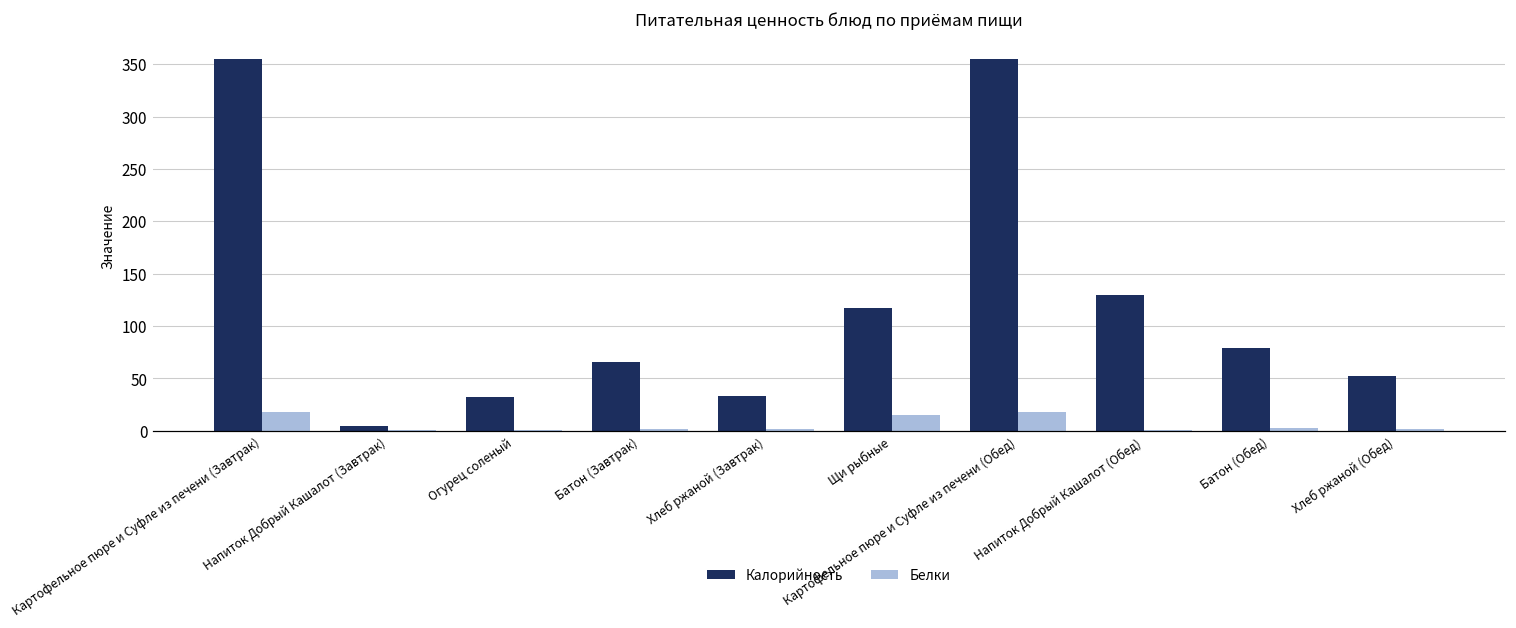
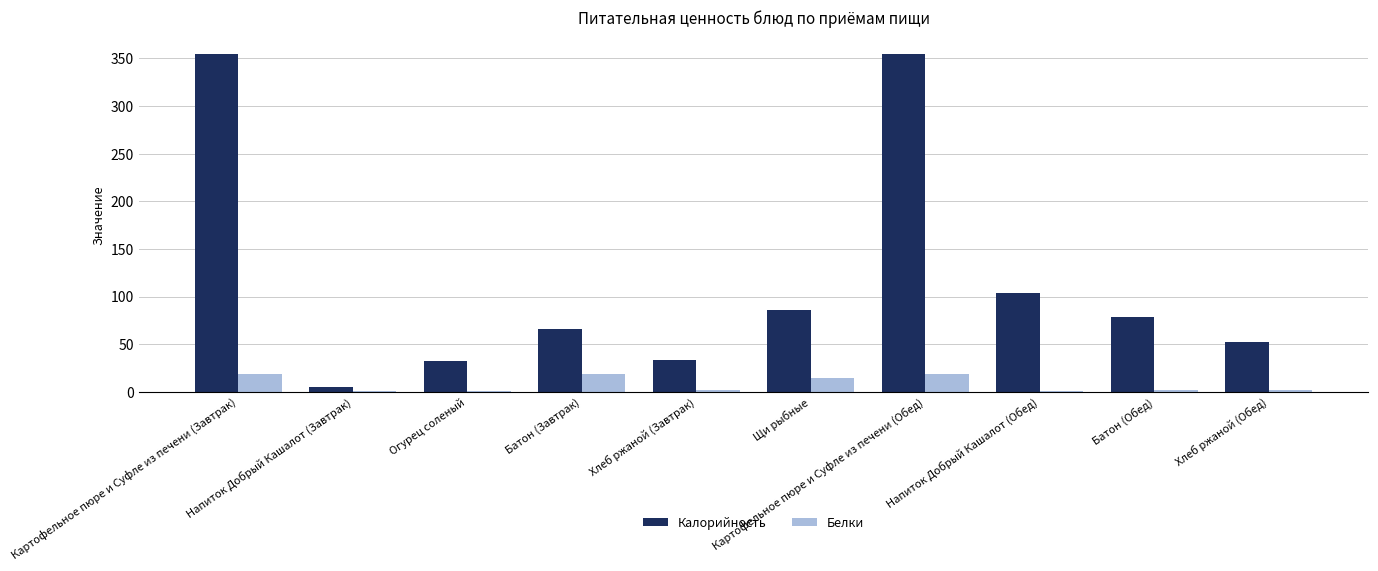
  {
    "Калорийность": {
      "Картофельное пюре и Суфле из печени (Завтрак)": 350,
      "Напиток Добрый Кашалот (Завтрак)": 10,
      "Огурец соленый": 30,
      "Батон (Завтрак)": 70,
      "Хлеб ржаной (Завтрак)": 30,
-     "Щи рыбные": 120,
+     "Щи рыбные": 90,
      "Картофельное пюре и Суфле из печени (Обед)": 350,
-     "Напиток Добрый Кашалот (Обед)": 130,
+     "Напиток Добрый Кашалот (Обед)": 100,
      "Батон (Обед)": 80,
      "Хлеб ржаной (Обед)": 50
    },
    "Белки": {
      "Картофельное пюре и Суфле из печени (Завтрак)": 20,
-     "Батон (Завтрак)": 0,
+     "Батон (Завтрак)": 20,
      "Щи рыбные": 10,
      "Картофельное пюре и Суфле из печени (Обед)": 20
    }
  }
